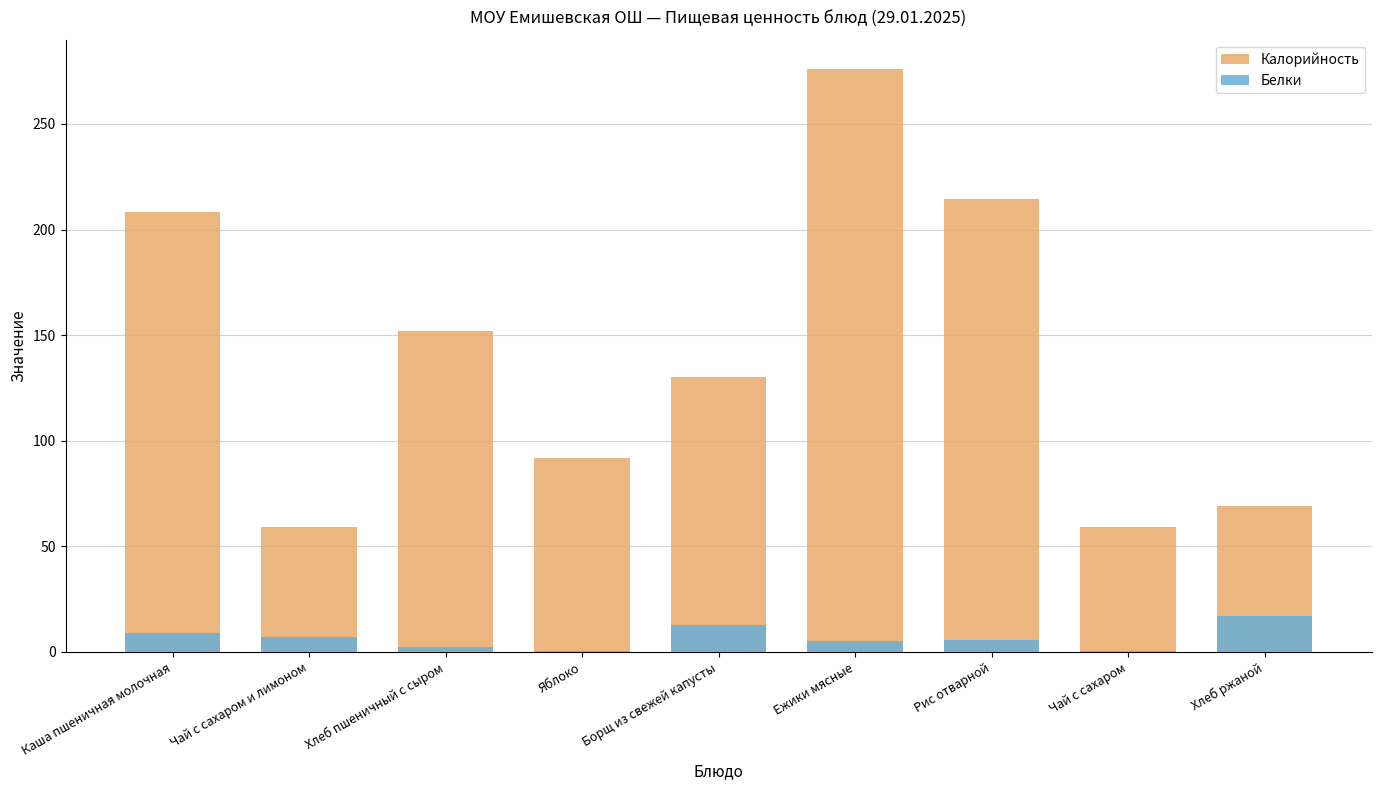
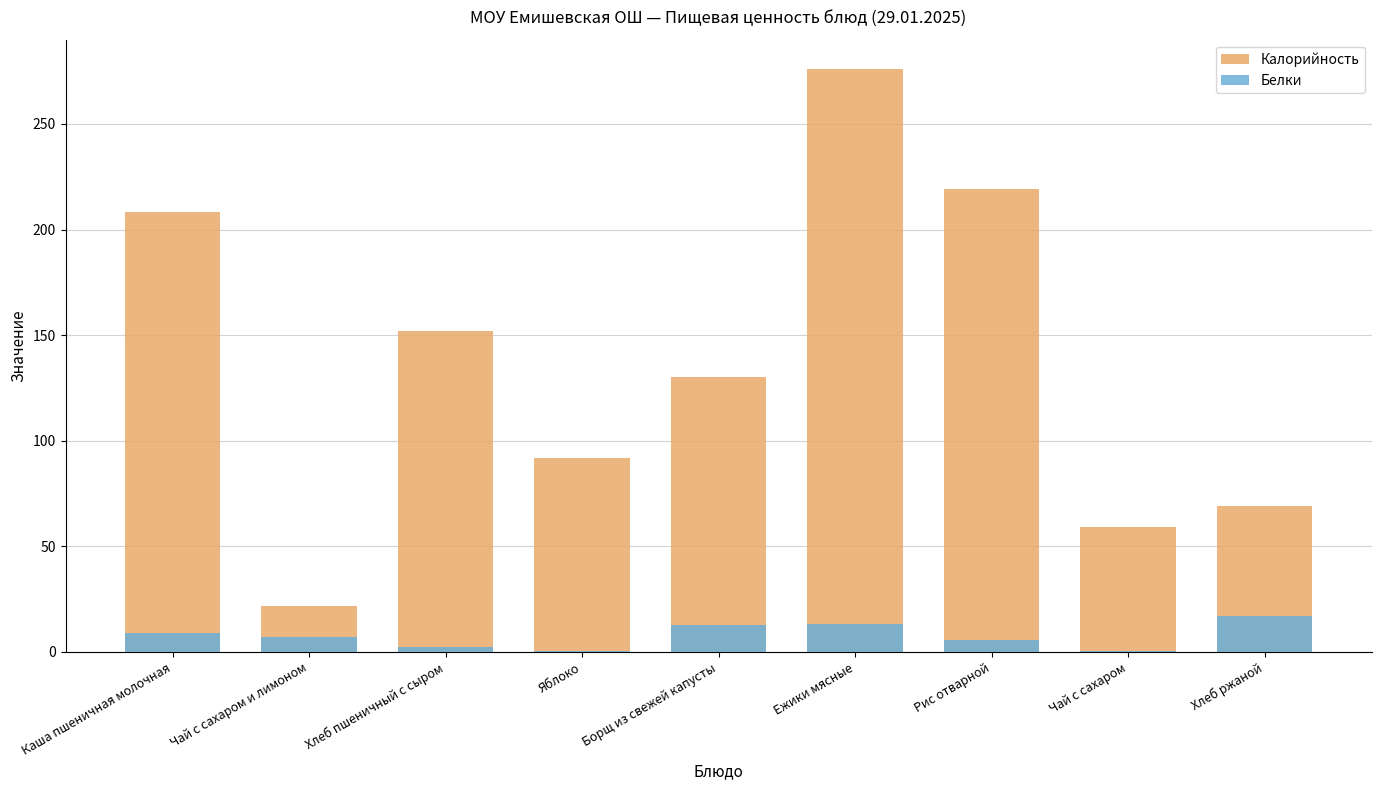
  {
    "Калорийность": {
      "Каша пшеничная молочная": 208,
-     "Чай с сахаром и лимоном": 59,
+     "Чай с сахаром и лимоном": 22,
      "Хлеб пшеничный с сыром": 152,
      "Яблоко": 92,
      "Борщ из свежей капусты": 130,
      "Ежики мясные": 276,
-     "Рис отварной": 215,
+     "Рис отварной": 219,
      "Чай с сахаром": 59,
      "Хлеб ржаной": 69
    },
    "Белки": {
-     "Ежики мясные": 5
+     "Ежики мясные": 13
    }
  }
